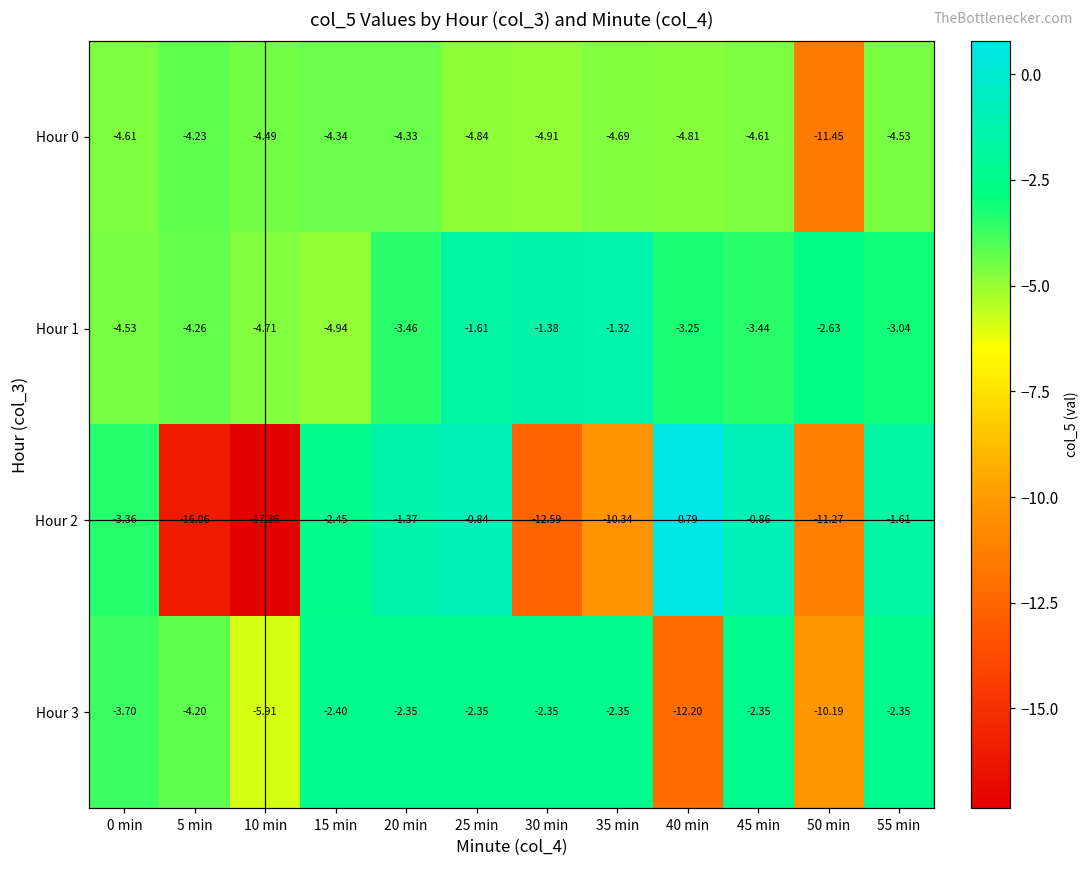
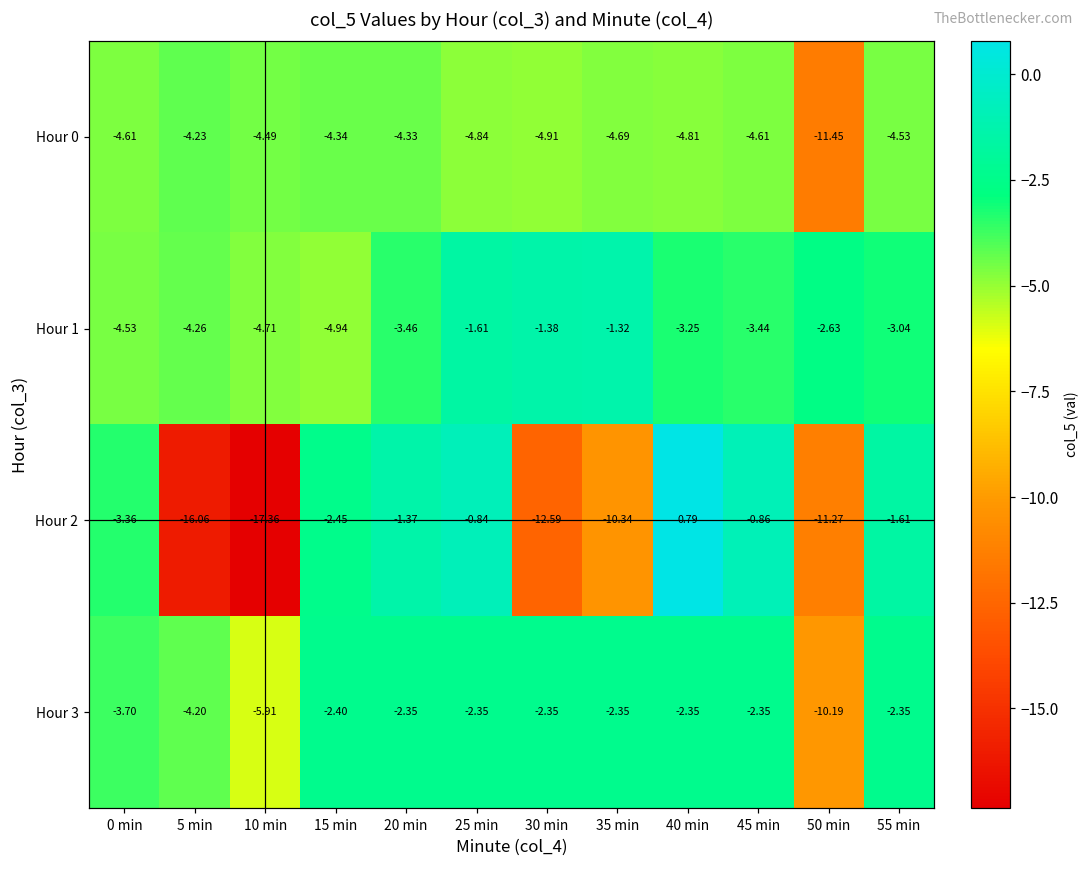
  {
    "Hour 0": {
      "0 min": -4.61,
      "5 min": -4.23,
      "10 min": -4.49,
      "15 min": -4.34,
      "20 min": -4.33,
      "25 min": -4.84,
      "30 min": -4.91,
      "35 min": -4.69,
      "40 min": -4.81,
      "45 min": -4.61,
      "50 min": -11.45,
      "55 min": -4.53
    },
    "Hour 1": {
      "0 min": -4.53,
      "5 min": -4.26,
      "10 min": -4.71,
      "15 min": -4.94,
      "20 min": -3.46,
      "25 min": -1.61,
      "30 min": -1.38,
      "35 min": -1.32,
      "40 min": -3.25,
      "45 min": -3.44,
      "50 min": -2.63,
      "55 min": -3.04
    },
    "Hour 2": {
      "0 min": -3.36,
      "5 min": -16.06,
      "10 min": -17.36,
      "15 min": -2.45,
      "20 min": -1.37,
      "25 min": -0.84,
      "30 min": -12.59,
      "35 min": -10.34,
      "40 min": 0.79,
      "45 min": -0.86,
      "50 min": -11.27,
      "55 min": -1.61
    },
    "Hour 3": {
      "0 min": -3.70,
      "5 min": -4.20,
      "10 min": -5.91,
      "15 min": -2.40,
      "20 min": -2.35,
      "25 min": -2.35,
      "30 min": -2.35,
      "35 min": -2.35,
-     "40 min": -12.20,
+     "40 min": -2.35,
      "45 min": -2.35,
      "50 min": -10.19,
      "55 min": -2.35
    }
  }
